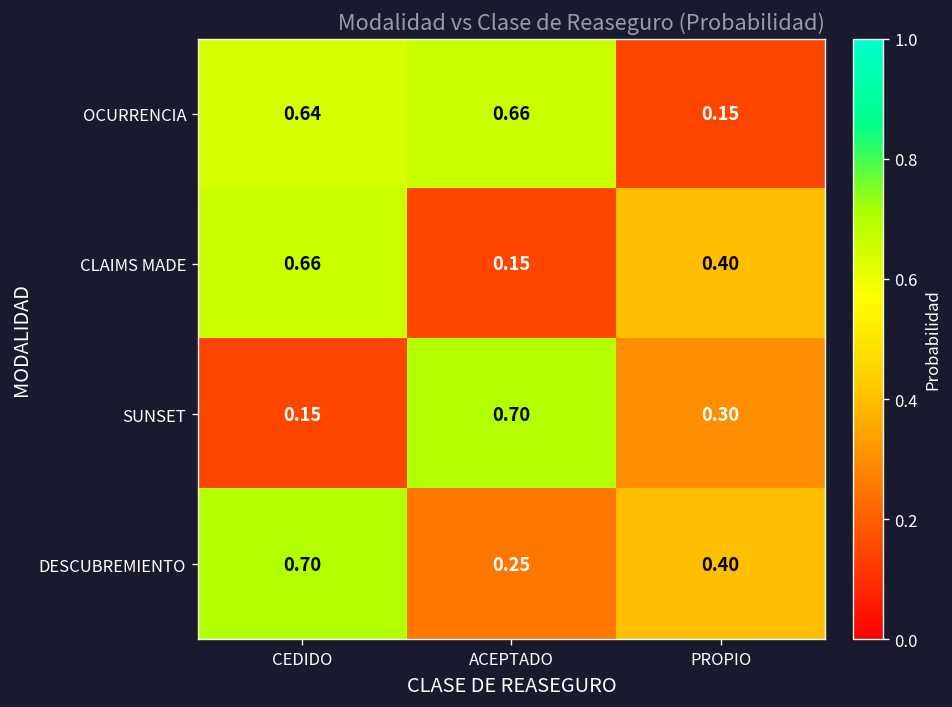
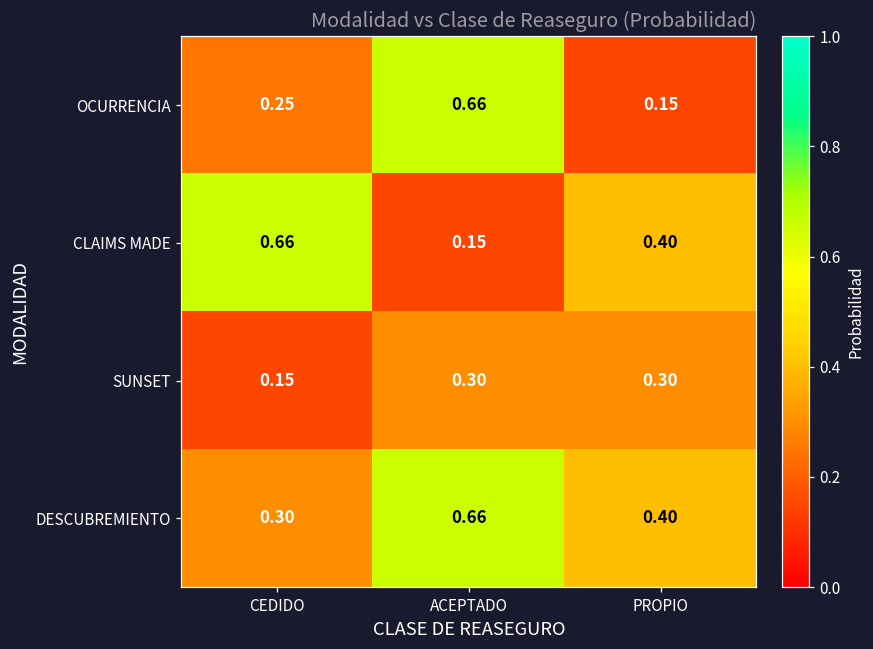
  {
    "OCURRENCIA": {
-     "CEDIDO": 0.64,
+     "CEDIDO": 0.25,
      "ACEPTADO": 0.66,
      "PROPIO": 0.15
    },
    "CLAIMS MADE": {
      "CEDIDO": 0.66,
      "ACEPTADO": 0.15,
      "PROPIO": 0.40
    },
    "SUNSET": {
      "CEDIDO": 0.15,
-     "ACEPTADO": 0.70,
+     "ACEPTADO": 0.30,
      "PROPIO": 0.30
    },
    "DESCUBREMIENTO": {
-     "CEDIDO": 0.70,
-     "ACEPTADO": 0.25,
+     "CEDIDO": 0.30,
+     "ACEPTADO": 0.66,
      "PROPIO": 0.40
    }
  }
